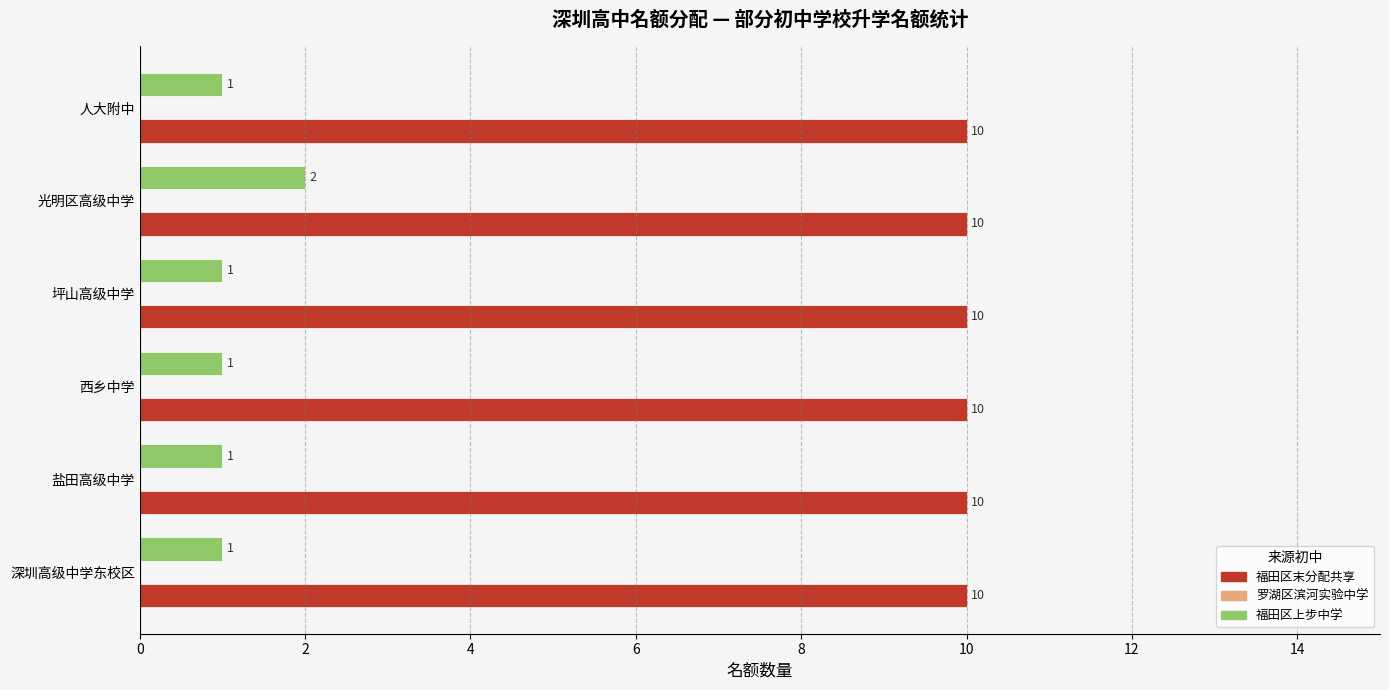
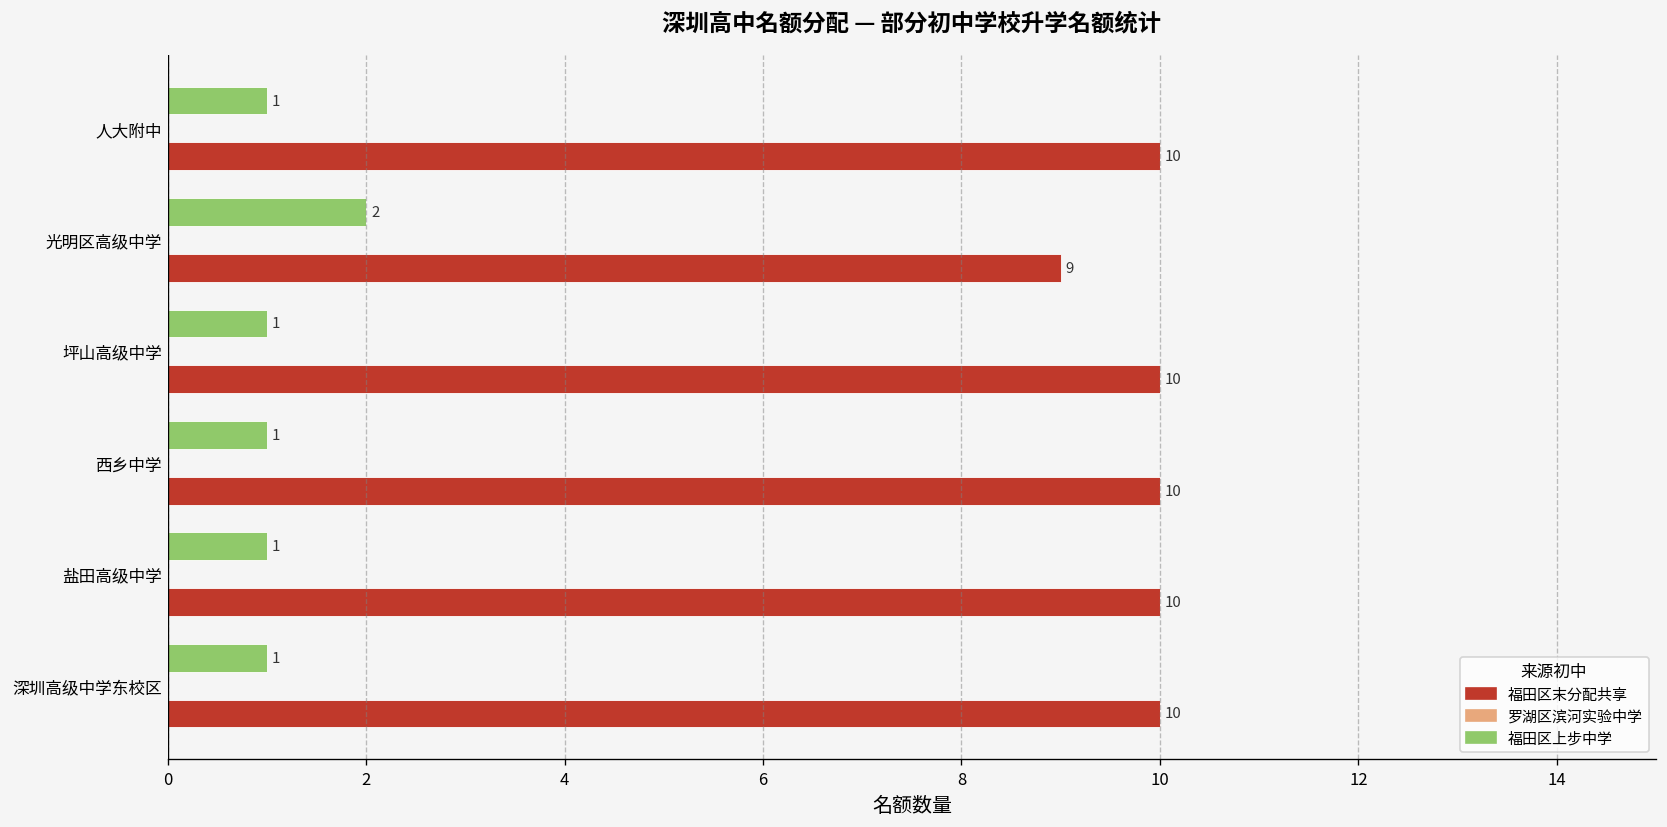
  {
    "福田区末分配共享": {
      "人大附中": 10,
-     "光明区高级中学": 10,
+     "光明区高级中学": 9,
      "坪山高级中学": 10,
      "西乡中学": 10,
      "盐田高级中学": 10,
      "深圳高级中学东校区": 10
    },
    "罗湖区滨河实验中学": {
      "人大附中": 0.0,
      "光明区高级中学": 0.0,
      "坪山高级中学": 0.0,
      "西乡中学": 0.0,
      "盐田高级中学": 0.0,
      "深圳高级中学东校区": 0.0
    },
    "福田区上步中学": {
      "人大附中": 1,
      "光明区高级中学": 2,
      "坪山高级中学": 1,
      "西乡中学": 1,
      "盐田高级中学": 1,
      "深圳高级中学东校区": 1
    }
  }
